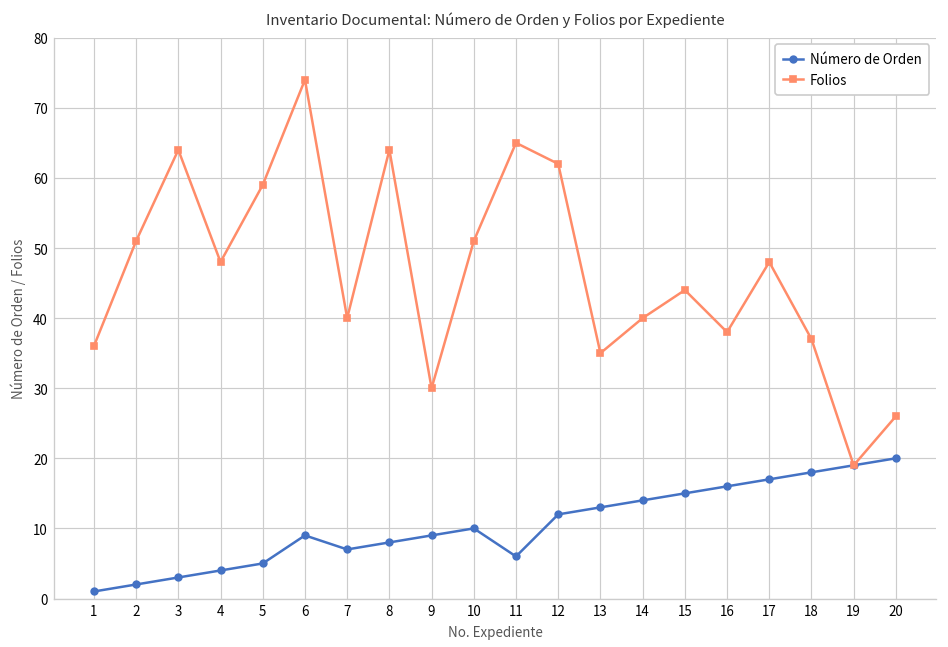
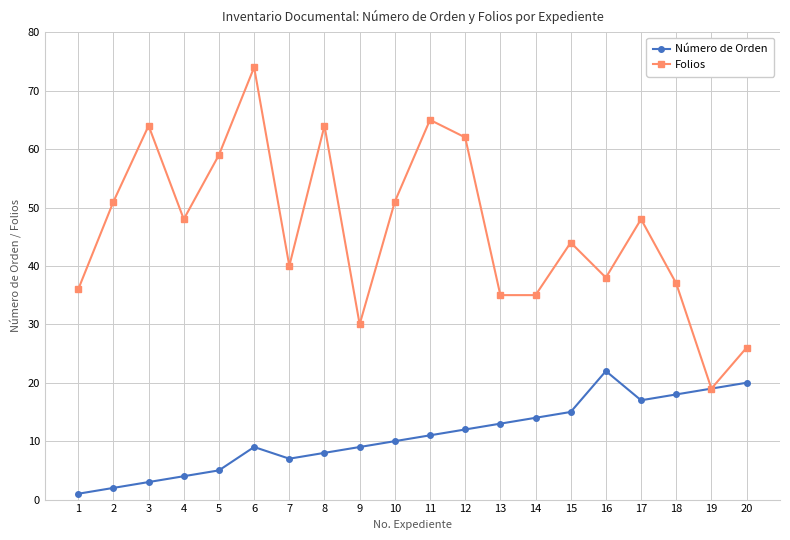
  {
    "Número de Orden": {
      "1": 1,
      "2": 2,
      "3": 3,
      "4": 4,
      "5": 5,
      "6": 9,
      "7": 7,
      "8": 8,
      "9": 9,
      "10": 10,
-     "11": 6,
+     "11": 11,
      "12": 12,
      "13": 13,
      "14": 14,
      "15": 15,
-     "16": 16,
+     "16": 22,
      "17": 17,
      "18": 18,
      "20": 20
    },
    "Folios": {
      "1": 36,
      "2": 51,
      "3": 64,
      "4": 48,
      "5": 59,
      "6": 74,
      "7": 40,
      "8": 64,
      "9": 30,
      "10": 51,
      "11": 65,
      "12": 62,
      "13": 35,
-     "14": 40,
+     "14": 35,
      "15": 44,
      "16": 38,
      "17": 48,
      "18": 37,
      "20": 26
    }
  }
